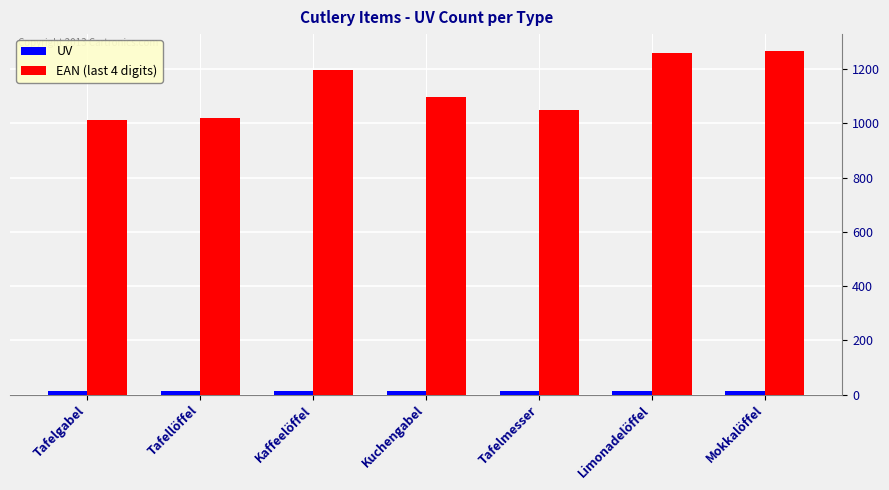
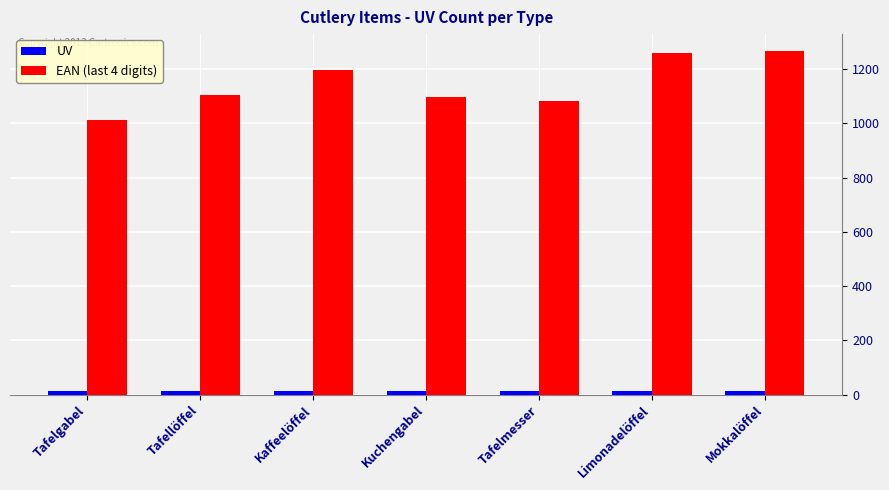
  {
    "UV": {
      "Tafelgabel": 10,
      "Tafellöffel": 10,
      "Kaffeelöffel": 10,
      "Kuchengabel": 10,
      "Tafelmesser": 10,
      "Limonadelöffel": 10,
      "Mokkalöffel": 10
    },
    "EAN (last 4 digits)": {
      "Tafelgabel": 1010,
-     "Tafellöffel": 1020,
+     "Tafellöffel": 1100,
      "Kaffeelöffel": 1200,
      "Kuchengabel": 1100,
-     "Tafelmesser": 1050,
+     "Tafelmesser": 1080,
      "Limonadelöffel": 1260,
      "Mokkalöffel": 1270
    }
  }
